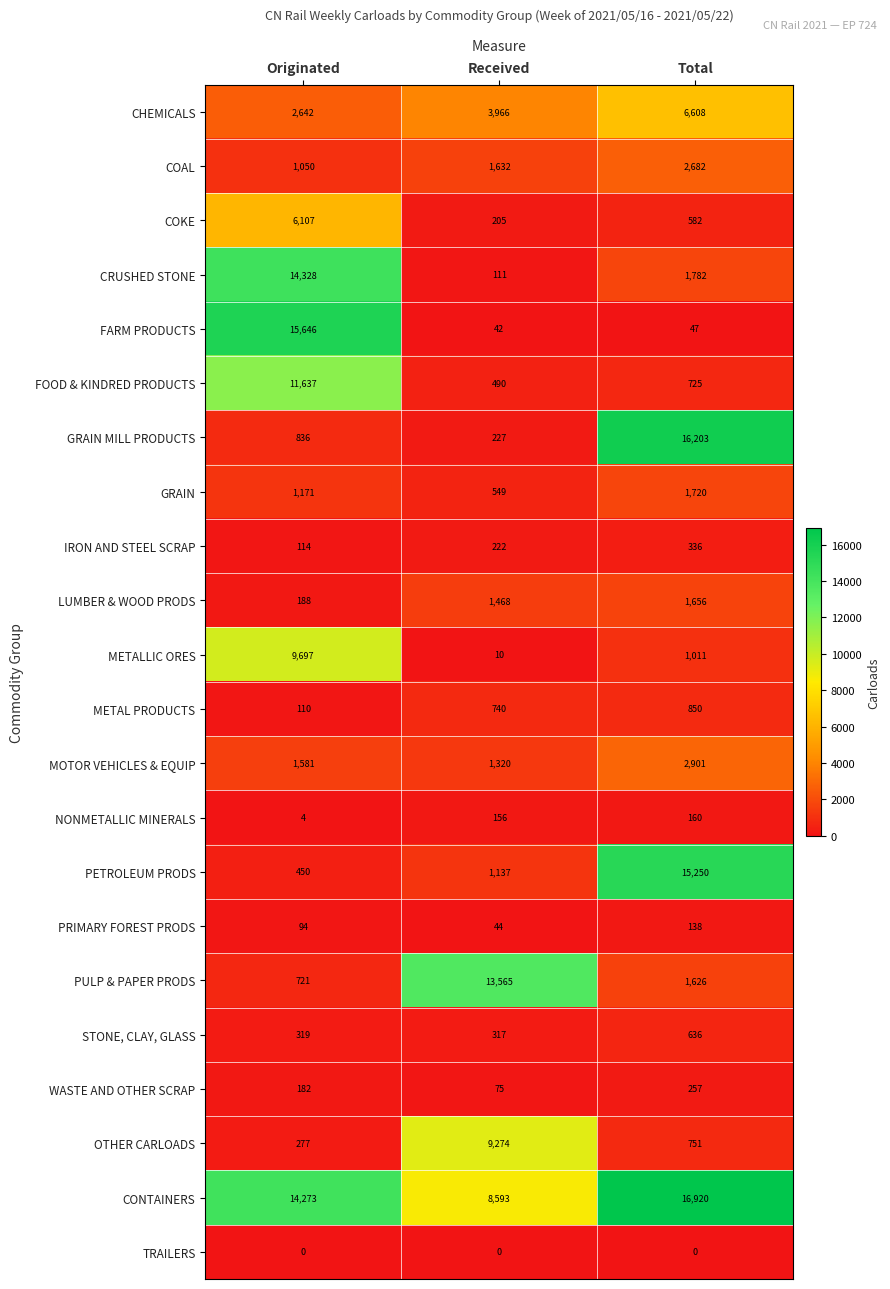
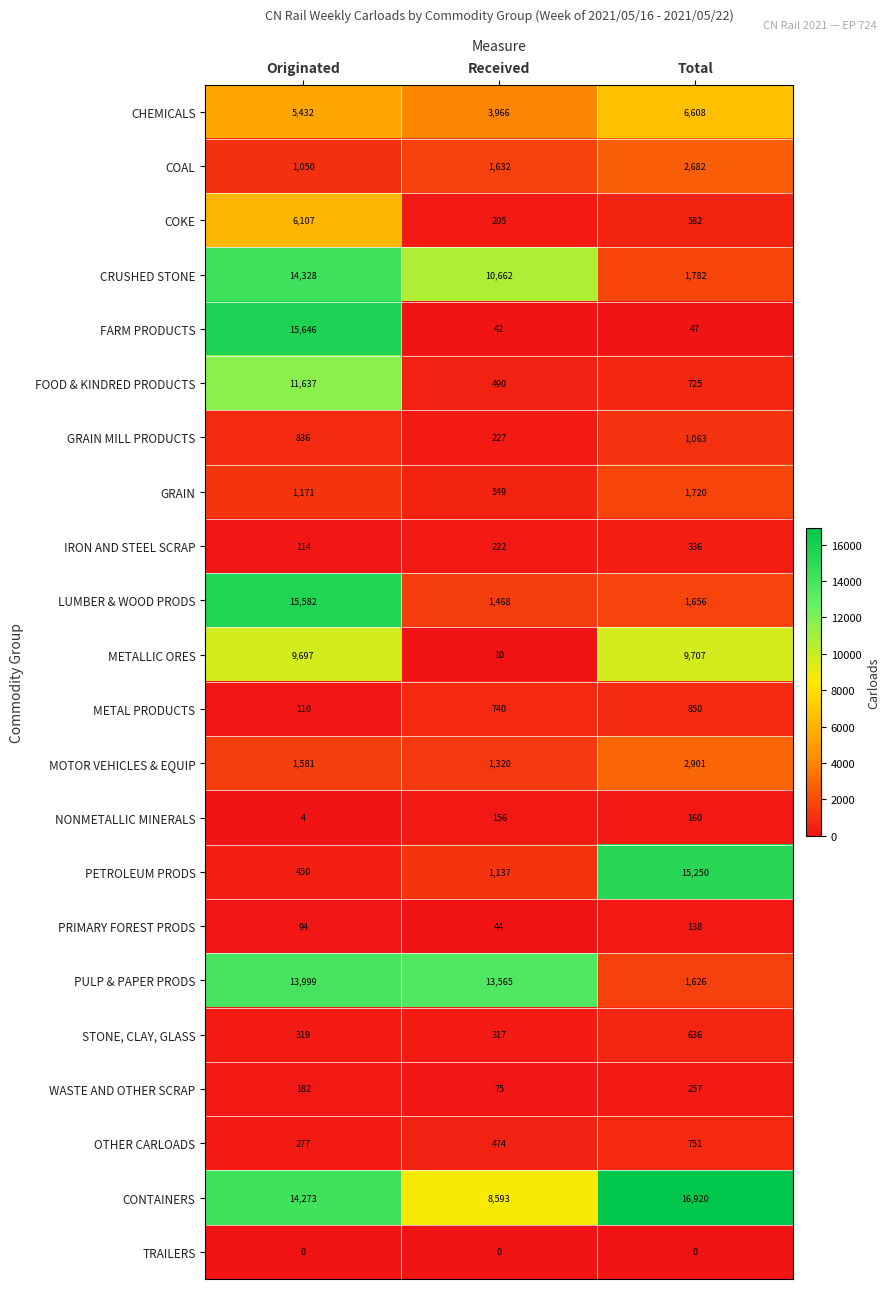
  {
    "CHEMICALS": {
-     "Originated": "2,642",
+     "Originated": "5,432",
      "Received": "3,966",
      "Total": "6,608"
    },
    "COAL": {
      "Originated": "1,050",
      "Received": "1,632",
      "Total": "2,682"
    },
    "COKE": {
      "Originated": "6,107",
      "Received": "205",
      "Total": "582"
    },
    "CRUSHED STONE": {
      "Originated": "14,328",
-     "Received": "111",
+     "Received": "10,662",
      "Total": "1,782"
    },
    "FARM PRODUCTS": {
      "Originated": "15,646",
      "Received": "42",
      "Total": "47"
    },
    "FOOD & KINDRED PRODUCTS": {
      "Originated": "11,637",
      "Received": "490",
      "Total": "725"
    },
    "GRAIN MILL PRODUCTS": {
      "Originated": "836",
      "Received": "227",
-     "Total": "16,203"
+     "Total": "1,063"
    },
    "GRAIN": {
      "Originated": "1,171",
      "Received": "549",
      "Total": "1,720"
    },
    "IRON AND STEEL SCRAP": {
      "Originated": "114",
      "Received": "222",
      "Total": "336"
    },
    "LUMBER & WOOD PRODS": {
-     "Originated": "188",
+     "Originated": "15,582",
      "Received": "1,468",
      "Total": "1,656"
    },
    "METALLIC ORES": {
      "Originated": "9,697",
      "Received": "10",
-     "Total": "1,011"
+     "Total": "9,707"
    },
    "METAL PRODUCTS": {
      "Originated": "110",
      "Received": "740",
      "Total": "850"
    },
    "MOTOR VEHICLES & EQUIP": {
      "Originated": "1,581",
      "Received": "1,320",
      "Total": "2,901"
    },
    "NONMETALLIC MINERALS": {
      "Originated": "4",
      "Received": "156",
      "Total": "160"
    },
    "PETROLEUM PRODS": {
      "Originated": "450",
      "Received": "1,137",
      "Total": "15,250"
    },
    "PRIMARY FOREST PRODS": {
      "Originated": "94",
      "Received": "44",
      "Total": "138"
    },
    "PULP & PAPER PRODS": {
-     "Originated": "721",
+     "Originated": "13,999",
      "Received": "13,565",
      "Total": "1,626"
    },
    "STONE, CLAY, GLASS": {
      "Originated": "319",
      "Received": "317",
      "Total": "636"
    },
    "WASTE AND OTHER SCRAP": {
      "Originated": "182",
      "Received": "75",
      "Total": "257"
    },
    "OTHER CARLOADS": {
      "Originated": "277",
-     "Received": "9,274",
+     "Received": "474",
      "Total": "751"
    },
    "CONTAINERS": {
      "Originated": "14,273",
      "Received": "8,593",
      "Total": "16,920"
    },
    "TRAILERS": {
      "Originated": "0",
      "Received": "0",
      "Total": "0"
    }
  }
